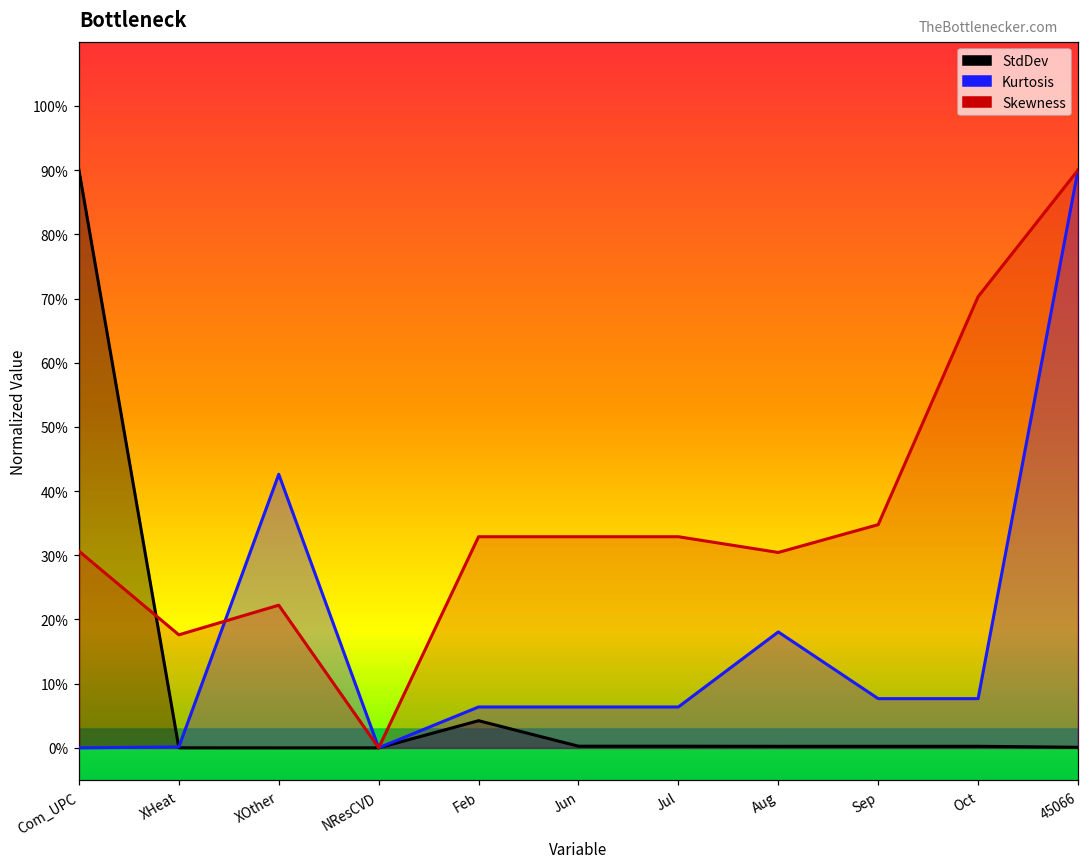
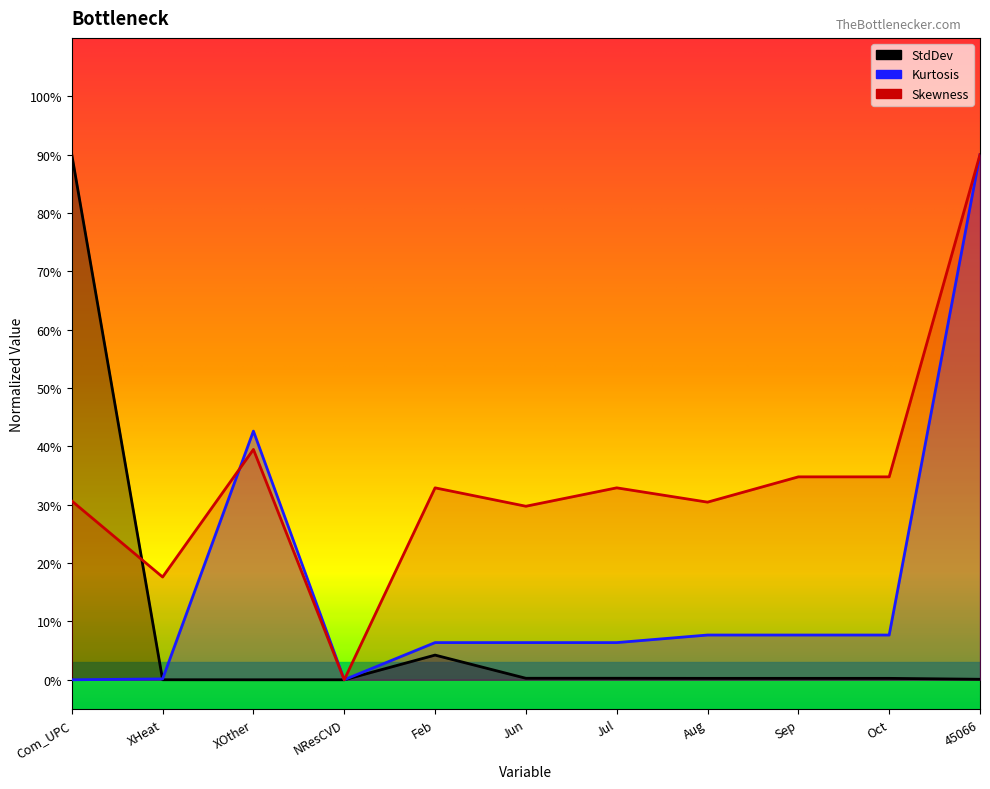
  {
    "StdDev": {
      "Com_UPC": "90%",
      "Feb": "4%"
    },
    "Kurtosis": {
      "XOther": "43%",
      "Feb": "6%",
      "Jun": "6%",
      "Jul": "6%",
-     "Aug": "18%",
+     "Aug": "8%",
      "Sep": "8%",
      "Oct": "8%"
    },
    "Skewness": {
      "Com_UPC": "31%",
      "XHeat": "18%",
-     "XOther": "22%",
+     "XOther": "39%",
      "Feb": "33%",
-     "Jun": "33%",
+     "Jun": "30%",
      "Jul": "33%",
      "Aug": "30%",
      "Sep": "35%",
-     "Oct": "70%"
+     "Oct": "35%"
    }
  }
